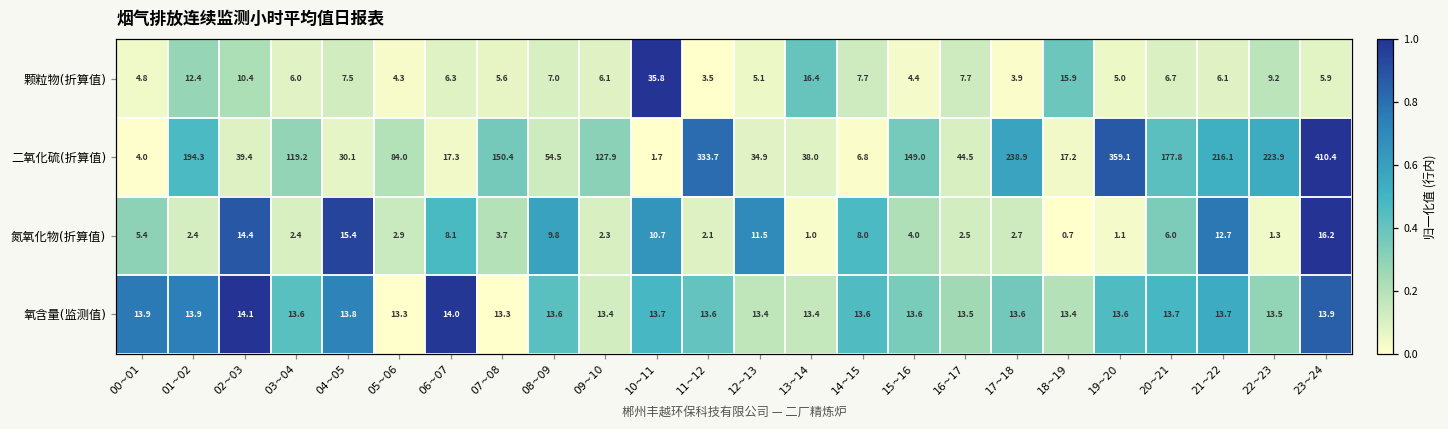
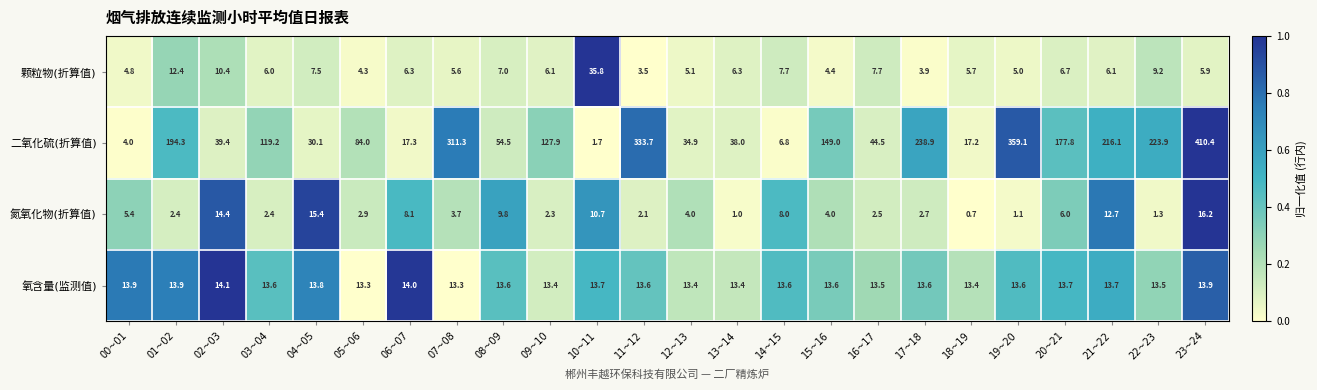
  {
    "颗粒物(折算值)": {
      "00~01": 4.8,
      "01~02": 12.4,
      "02~03": 10.4,
      "03~04": 6.0,
      "04~05": 7.5,
      "05~06": 4.3,
      "06~07": 6.3,
      "07~08": 5.6,
      "08~09": 7.0,
      "09~10": 6.1,
      "10~11": 35.8,
      "11~12": 3.5,
      "12~13": 5.1,
-     "13~14": 16.4,
+     "13~14": 6.3,
      "14~15": 7.7,
      "15~16": 4.4,
      "16~17": 7.7,
      "17~18": 3.9,
-     "18~19": 15.9,
+     "18~19": 5.7,
      "19~20": 5.0,
      "20~21": 6.7,
      "21~22": 6.1,
      "22~23": 9.2,
      "23~24": 5.9
    },
    "二氧化硫(折算值)": {
      "00~01": 4.0,
      "01~02": 194.3,
      "02~03": 39.4,
      "03~04": 119.2,
      "04~05": 30.1,
      "05~06": 84.0,
      "06~07": 17.3,
-     "07~08": 150.4,
+     "07~08": 311.3,
      "08~09": 54.5,
      "09~10": 127.9,
      "10~11": 1.7,
      "11~12": 333.7,
      "12~13": 34.9,
      "13~14": 38.0,
      "14~15": 6.8,
      "15~16": 149.0,
      "16~17": 44.5,
      "17~18": 238.9,
      "18~19": 17.2,
      "19~20": 359.1,
      "20~21": 177.8,
      "21~22": 216.1,
      "22~23": 223.9,
      "23~24": 410.4
    },
    "氮氧化物(折算值)": {
      "00~01": 5.4,
      "01~02": 2.4,
      "02~03": 14.4,
      "03~04": 2.4,
      "04~05": 15.4,
      "05~06": 2.9,
      "06~07": 8.1,
      "07~08": 3.7,
      "08~09": 9.8,
      "09~10": 2.3,
      "10~11": 10.7,
      "11~12": 2.1,
-     "12~13": 11.5,
+     "12~13": 4.0,
      "13~14": 1.0,
      "14~15": 8.0,
      "15~16": 4.0,
      "16~17": 2.5,
      "17~18": 2.7,
      "18~19": 0.7,
      "19~20": 1.1,
      "20~21": 6.0,
      "21~22": 12.7,
      "22~23": 1.3,
      "23~24": 16.2
    },
    "氧含量(监测值)": {
      "00~01": 13.9,
      "01~02": 13.9,
      "02~03": 14.1,
      "03~04": 13.6,
      "04~05": 13.8,
      "05~06": 13.3,
      "06~07": 14.0,
      "07~08": 13.3,
      "08~09": 13.6,
      "09~10": 13.4,
      "10~11": 13.7,
      "11~12": 13.6,
      "12~13": 13.4,
      "13~14": 13.4,
      "14~15": 13.6,
      "15~16": 13.6,
      "16~17": 13.5,
      "17~18": 13.6,
      "18~19": 13.4,
      "19~20": 13.6,
      "20~21": 13.7,
      "21~22": 13.7,
      "22~23": 13.5,
      "23~24": 13.9
    }
  }
